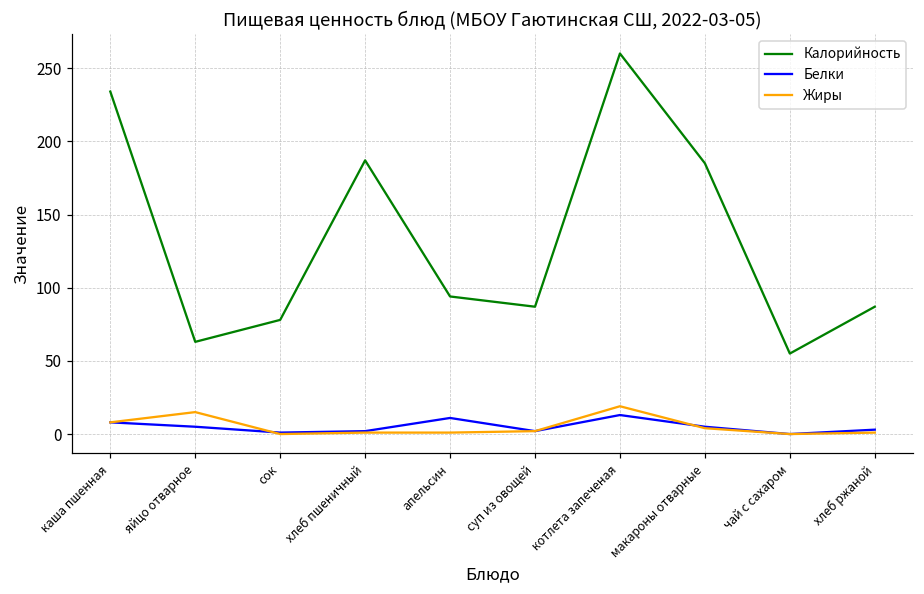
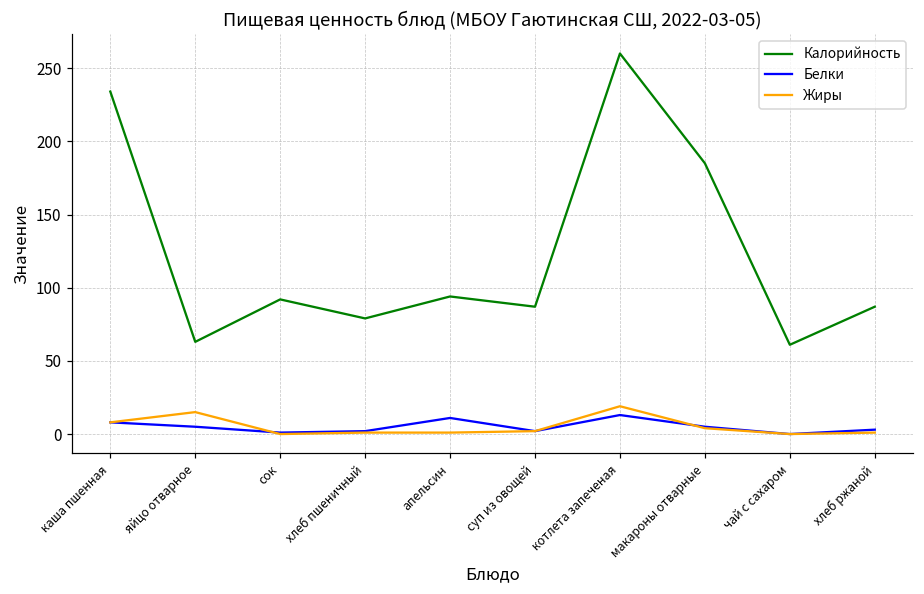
  {
    "Калорийность": {
      "каша пшенная": 234,
      "яйцо отварное": 63,
-     "сок": 78,
-     "хлеб пшеничный": 187,
+     "сок": 92,
+     "хлеб пшеничный": 79,
      "апельсин": 94,
      "суп из овощей": 87,
      "котлета запеченая": 260,
      "макароны отварные": 185,
-     "чай с сахаром": 55,
+     "чай с сахаром": 61,
      "хлеб ржаной": 87
    },
    "Белки": {
      "яйцо отварное": 5,
      "апельсин": 11,
      "котлета запеченая": 13,
      "хлеб ржаной": 3
    },
    "Жиры": {
      "яйцо отварное": 15,
      "апельсин": 1,
      "котлета запеченая": 19,
      "хлеб ржаной": 1
    }
  }
